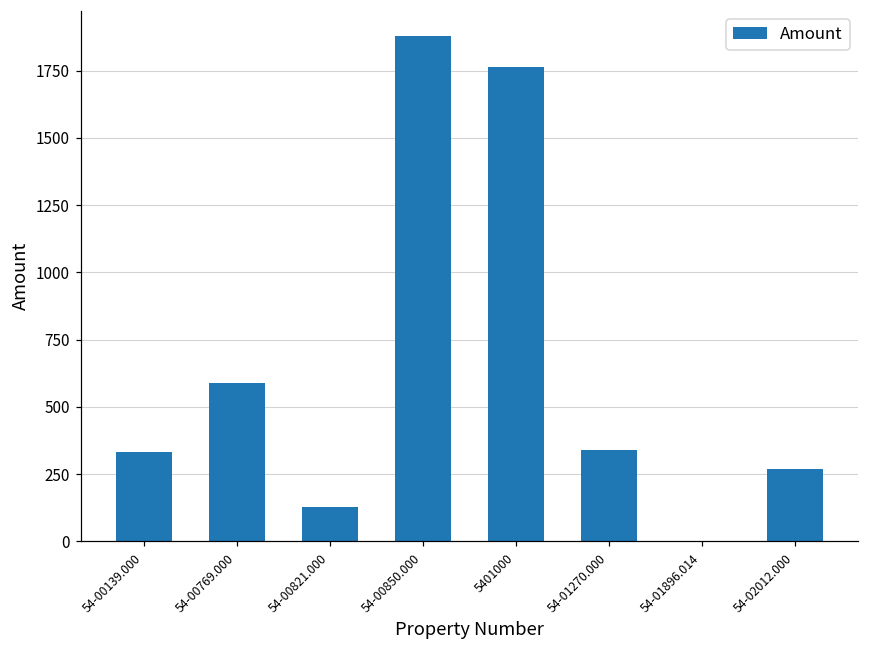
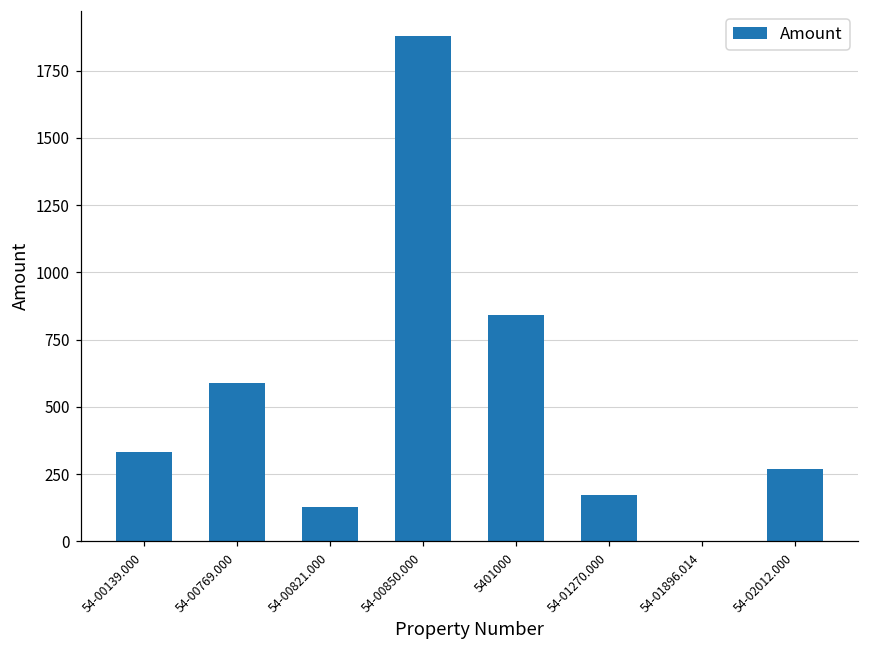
  {
    "54-00139.000": 330,
    "54-00769.000": 590,
    "54-00821.000": 130,
    "54-00850.000": 1880,
-   "5401000": 1760,
-   "54-01270.000": 340,
+   "5401000": 840,
+   "54-01270.000": 170,
    "54-02012.000": 270
  }
